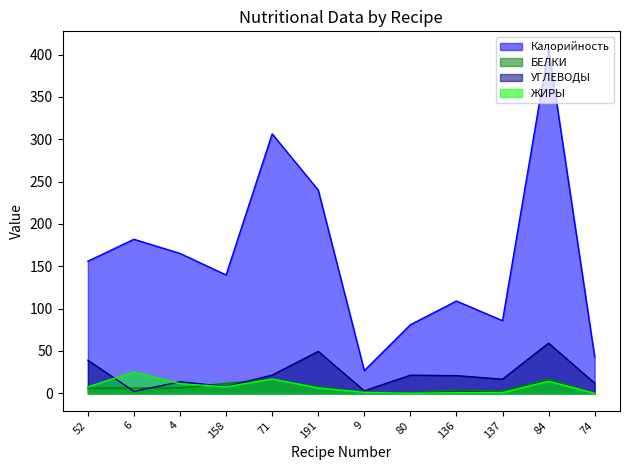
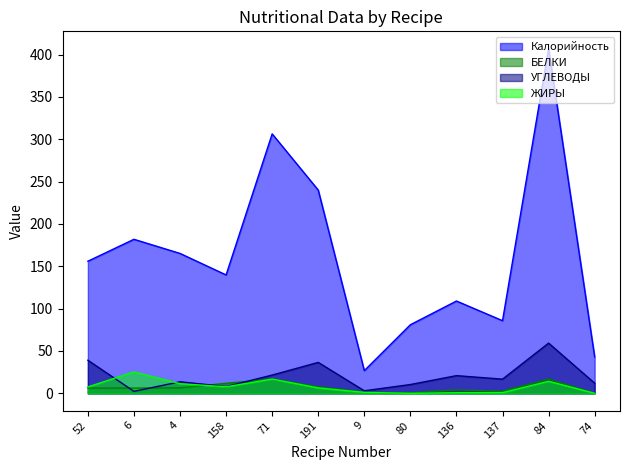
  {
    "Калорийность": {
      "52": 160,
      "6": 180,
      "4": 170,
      "158": 140,
      "71": 310,
      "191": 240,
      "9": 30,
      "80": 80,
      "136": 110,
      "137": 90,
      "74": 40
    },
    "БЕЛКИ": {
      "6": 10,
      "4": 10,
      "158": 10,
      "136": 0
    },
    "УГЛЕВОДЫ": {
      "52": 40,
      "6": 0,
      "71": 20,
-     "191": 50,
-     "80": 20,
+     "191": 40,
+     "80": 10,
      "136": 20,
      "137": 20,
      "84": 60,
      "74": 10
    },
    "ЖИРЫ": {
      "6": 30,
      "136": 0
    }
  }
